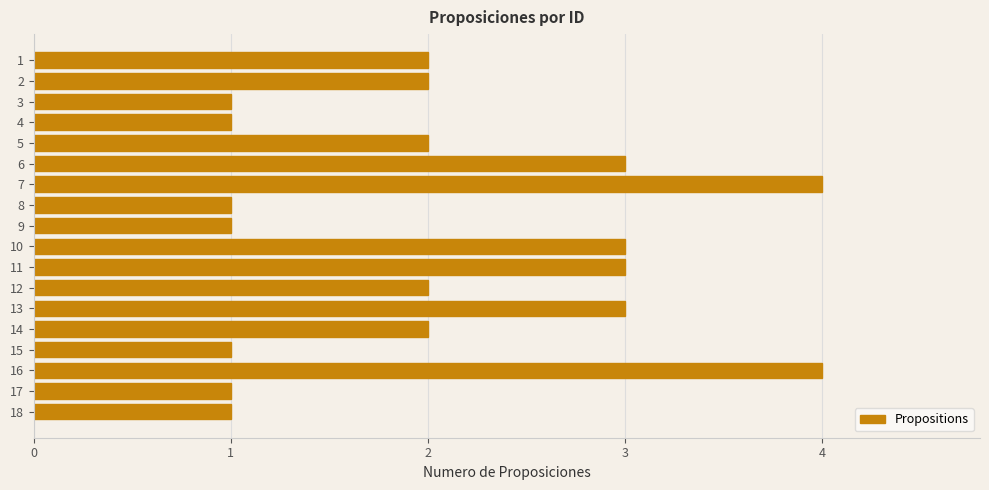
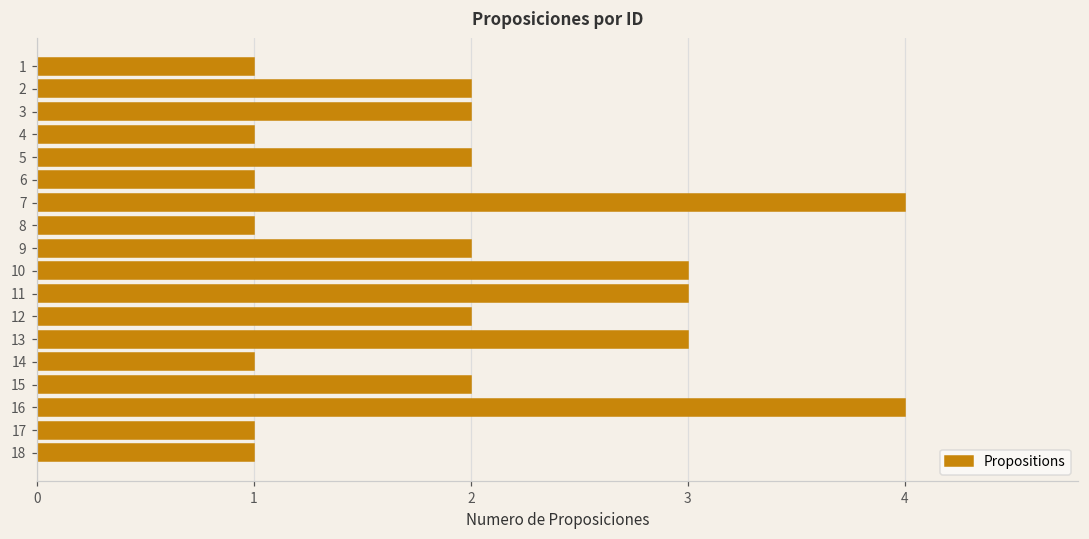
  {
-   "1": 2,
+   "1": 1,
    "2": 2,
-   "3": 1,
+   "3": 2,
    "4": 1,
    "5": 2,
-   "6": 3,
+   "6": 1,
    "7": 4,
    "8": 1,
-   "9": 1,
+   "9": 2,
    "10": 3,
    "11": 3,
    "12": 2,
    "13": 3,
-   "14": 2,
-   "15": 1,
+   "14": 1,
+   "15": 2,
    "16": 4,
    "17": 1,
    "18": 1
  }
